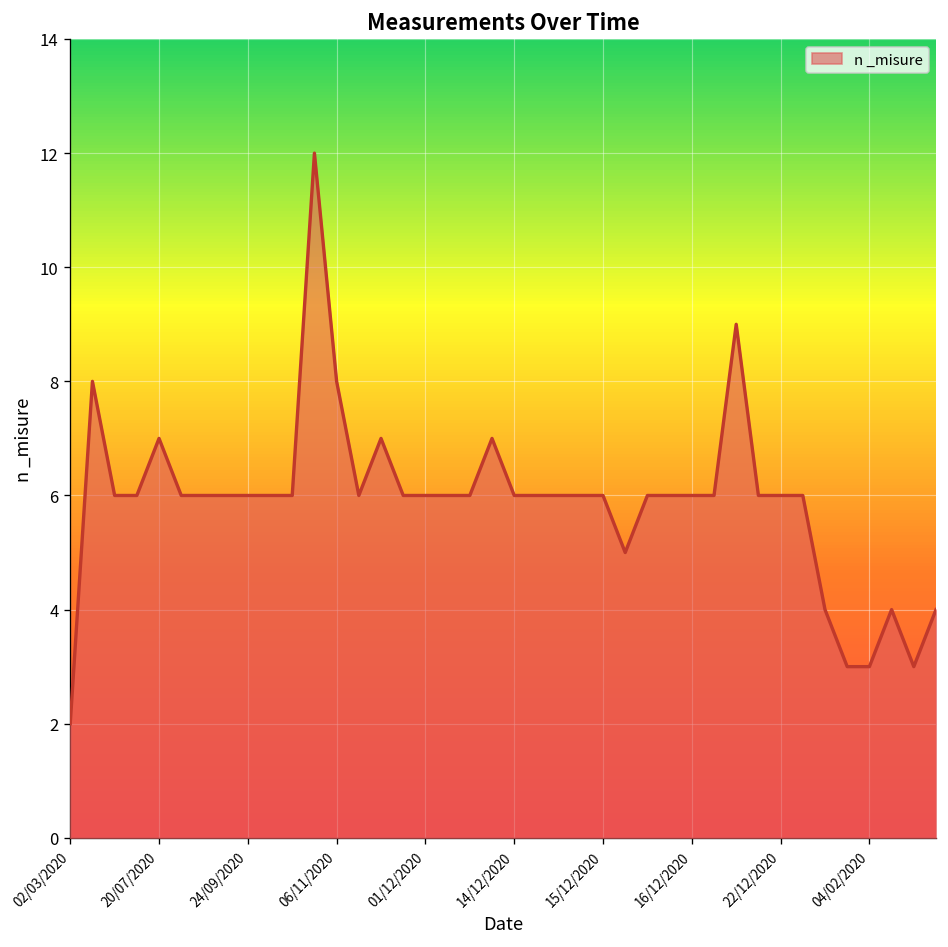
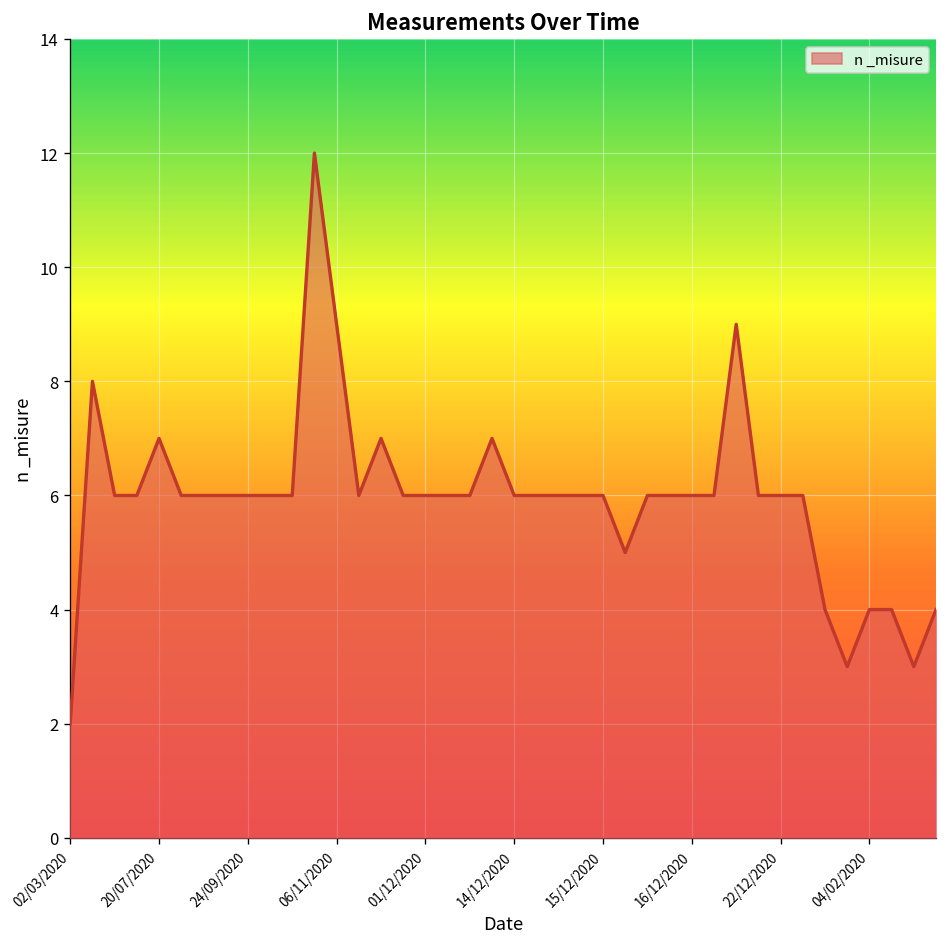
  {
    "02/03/2020": 2,
    "20/07/2020": 7,
    "24/09/2020": 6,
-   "06/11/2020": 8,
-   "04/02/2020": 3
+   "06/11/2020": 9,
+   "04/02/2020": 4
  }
